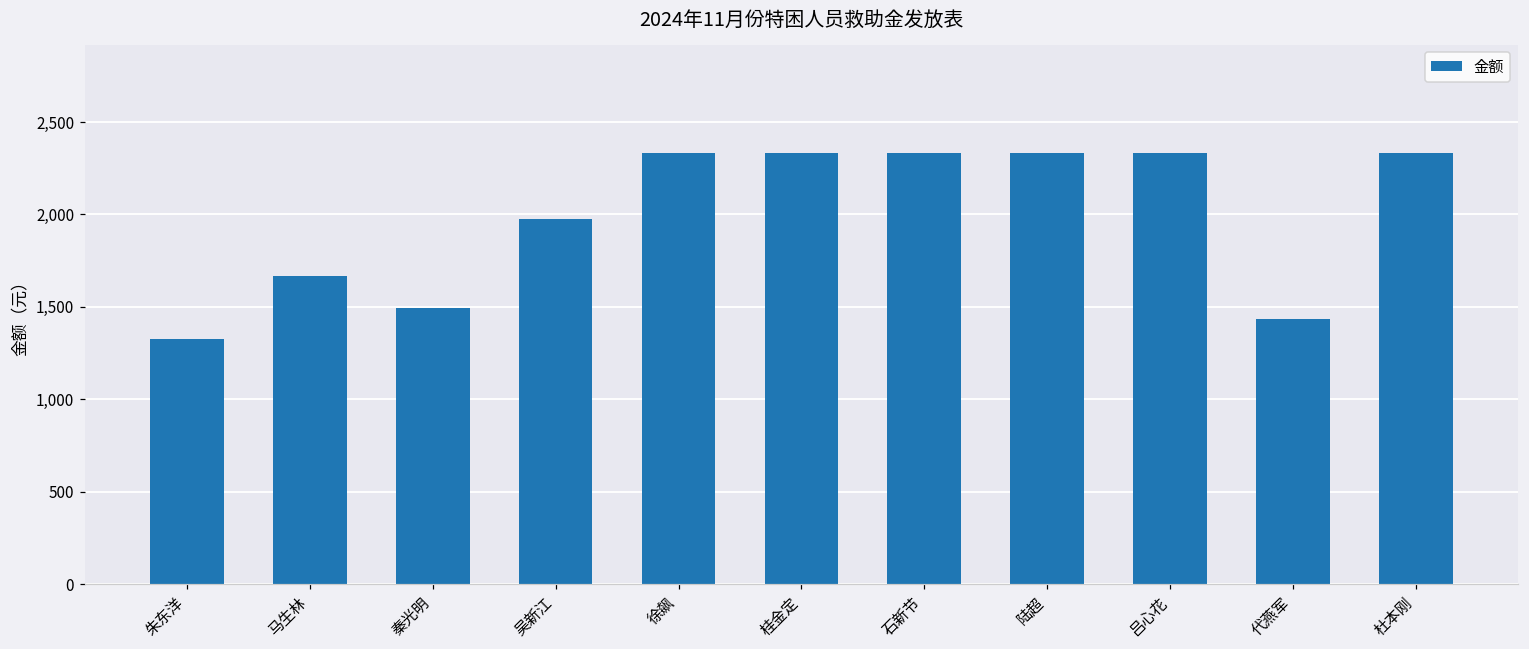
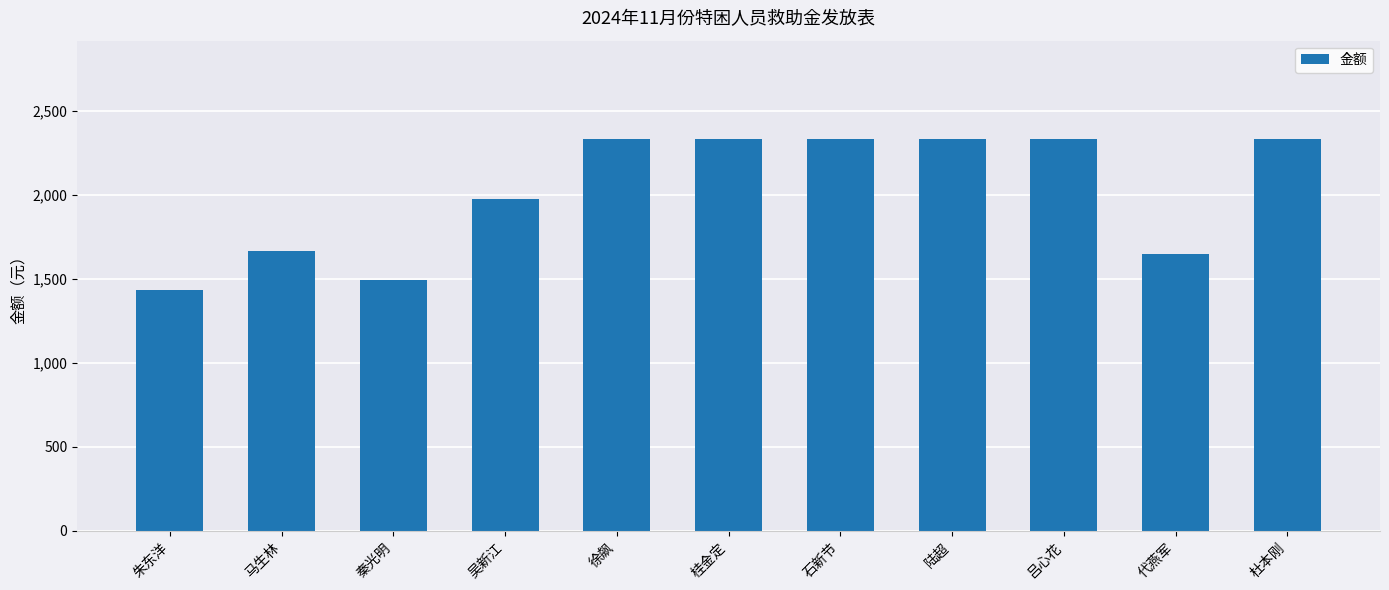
  {
-   "朱东洋": "1,330",
+   "朱东洋": "1,440",
    "马生林": "1,670",
    "秦光明": "1,490",
    "吴新江": "1,970",
    "徐飙": "2,340",
    "桂金定": "2,340",
    "石新节": "2,340",
    "陆超": "2,340",
    "吕心花": "2,340",
-   "代燕军": "1,440",
+   "代燕军": "1,650",
    "杜本刚": "2,340"
  }
